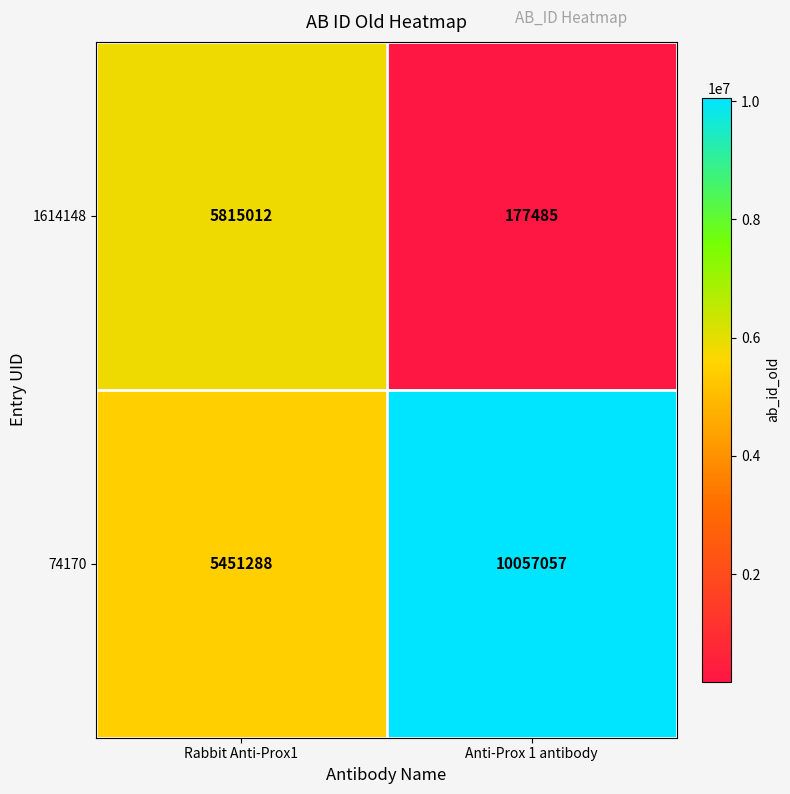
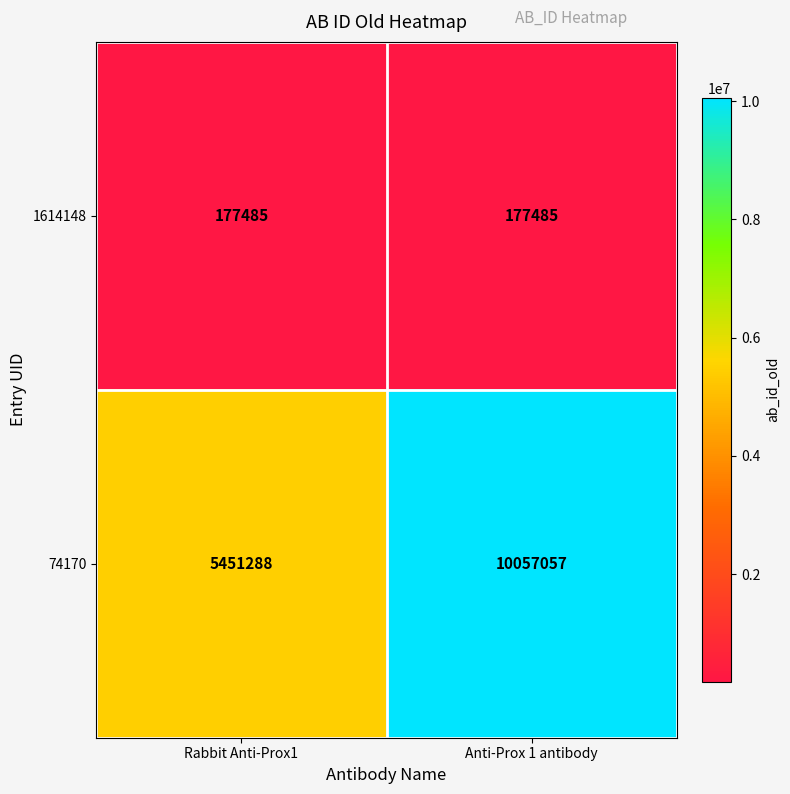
  {
    "1614148": {
-     "Rabbit Anti-Prox1": 5815012,
+     "Rabbit Anti-Prox1": 177485,
      "Anti-Prox 1 antibody": 177485
    },
    "74170": {
      "Rabbit Anti-Prox1": 5451288,
      "Anti-Prox 1 antibody": 10057057
    }
  }
